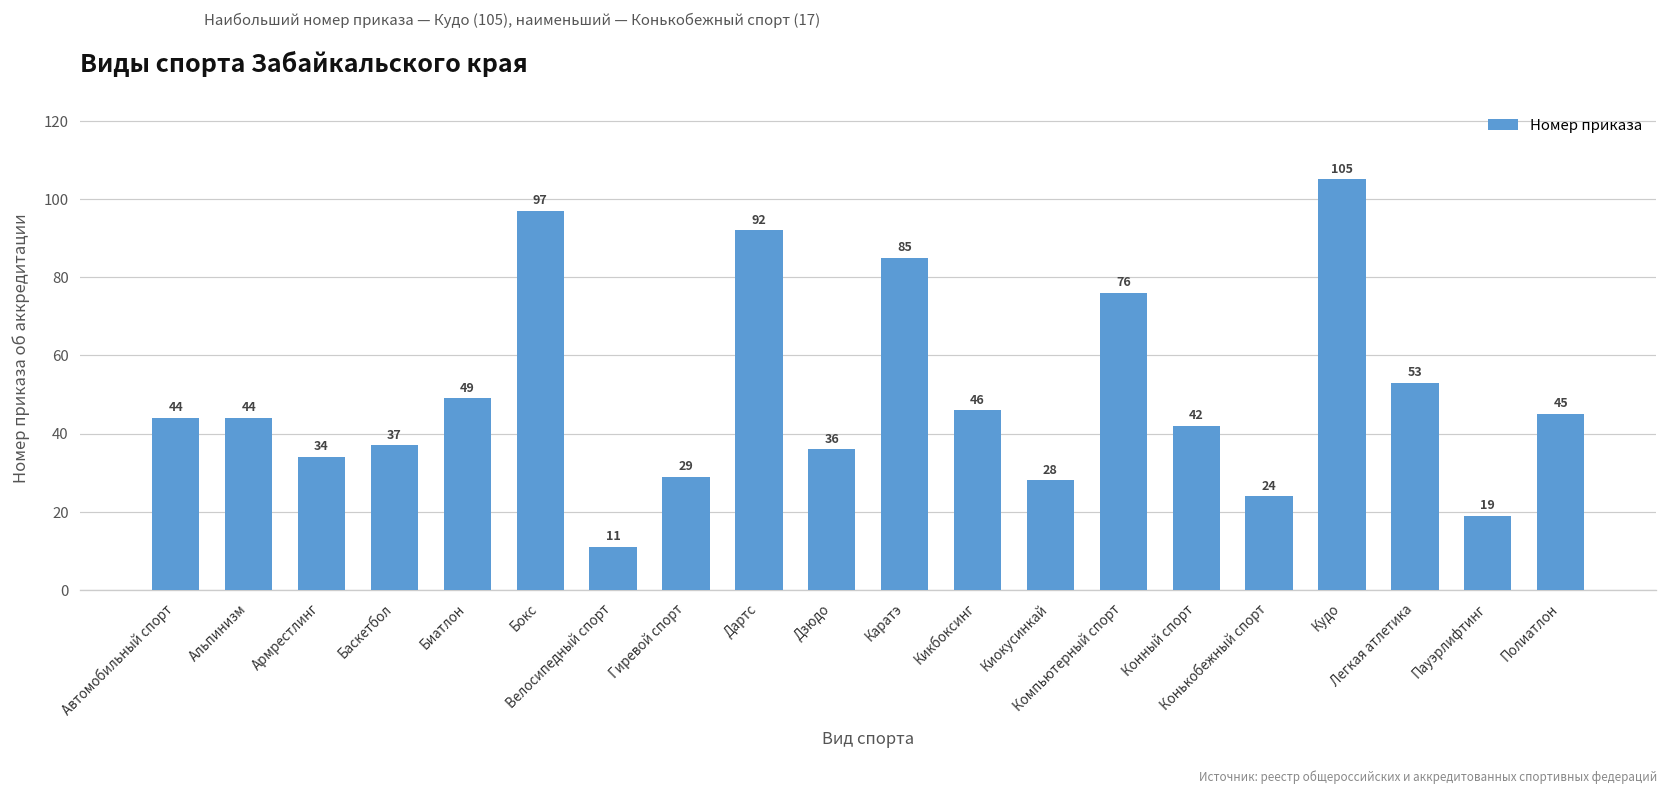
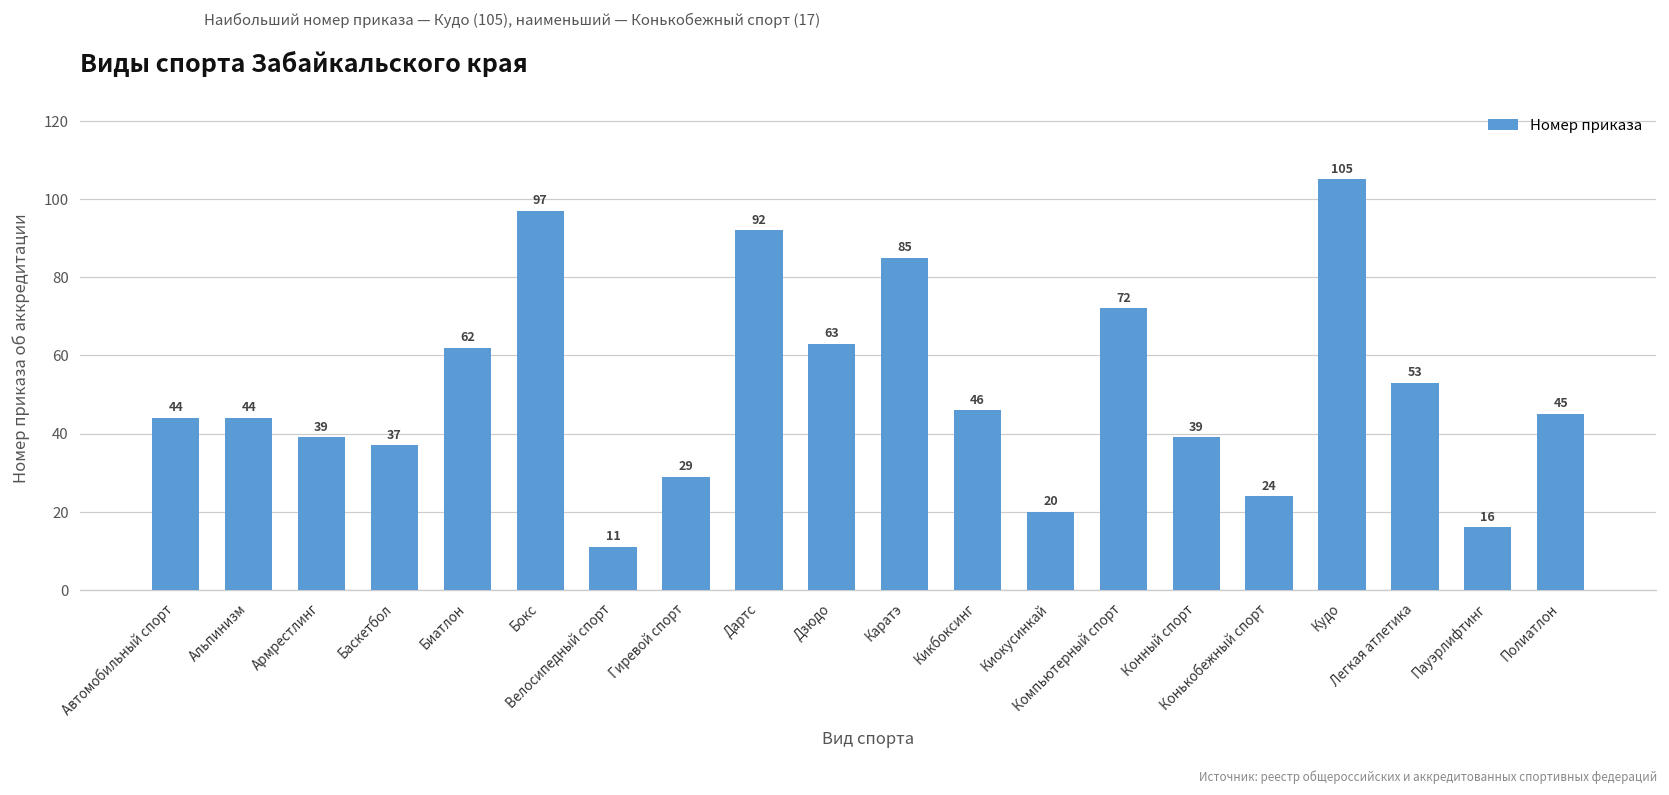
  {
    "Автомобильный спорт": 44,
    "Альпинизм": 44,
-   "Армрестлинг": 34,
+   "Армрестлинг": 39,
    "Баскетбол": 37,
-   "Биатлон": 49,
+   "Биатлон": 62,
    "Бокс": 97,
    "Велосипедный спорт": 11,
    "Гиревой спорт": 29,
    "Дартс": 92,
-   "Дзюдо": 36,
+   "Дзюдо": 63,
    "Каратэ": 85,
    "Кикбоксинг": 46,
-   "Киокусинкай": 28,
-   "Компьютерный спорт": 76,
-   "Конный спорт": 42,
+   "Киокусинкай": 20,
+   "Компьютерный спорт": 72,
+   "Конный спорт": 39,
    "Конькобежный спорт": 24,
    "Кудо": 105,
    "Легкая атлетика": 53,
-   "Пауэрлифтинг": 19,
+   "Пауэрлифтинг": 16,
    "Полиатлон": 45
  }
